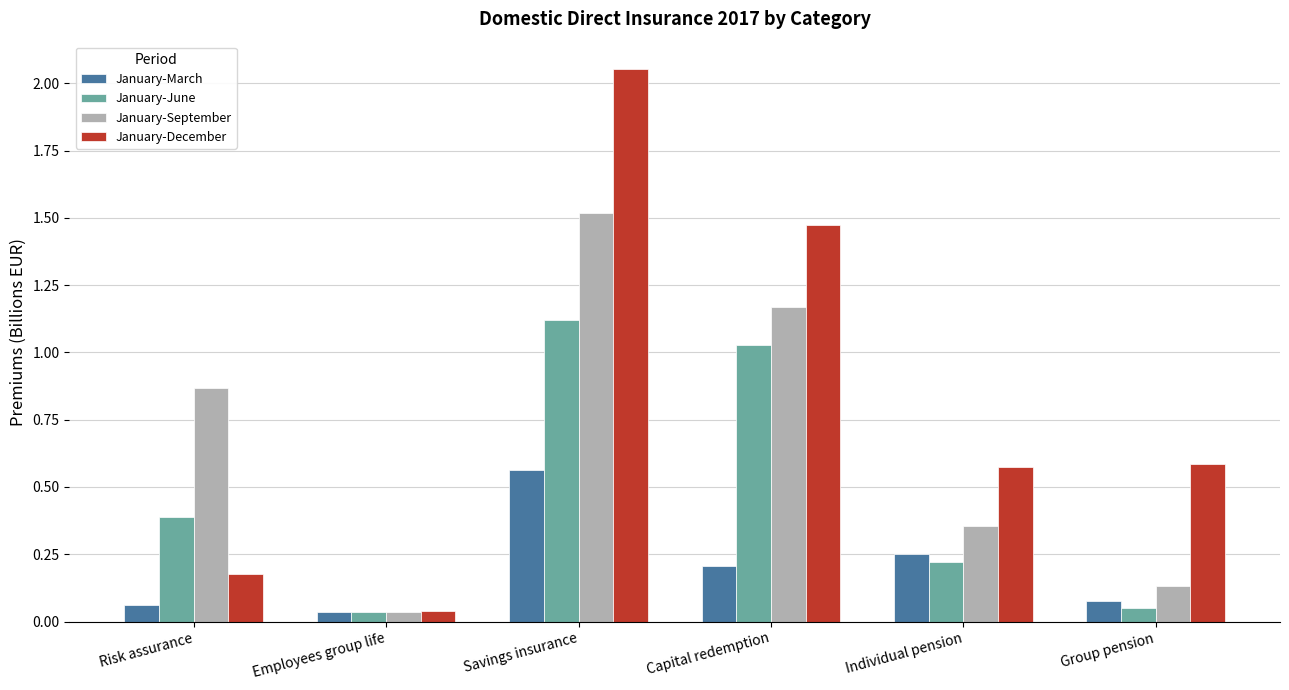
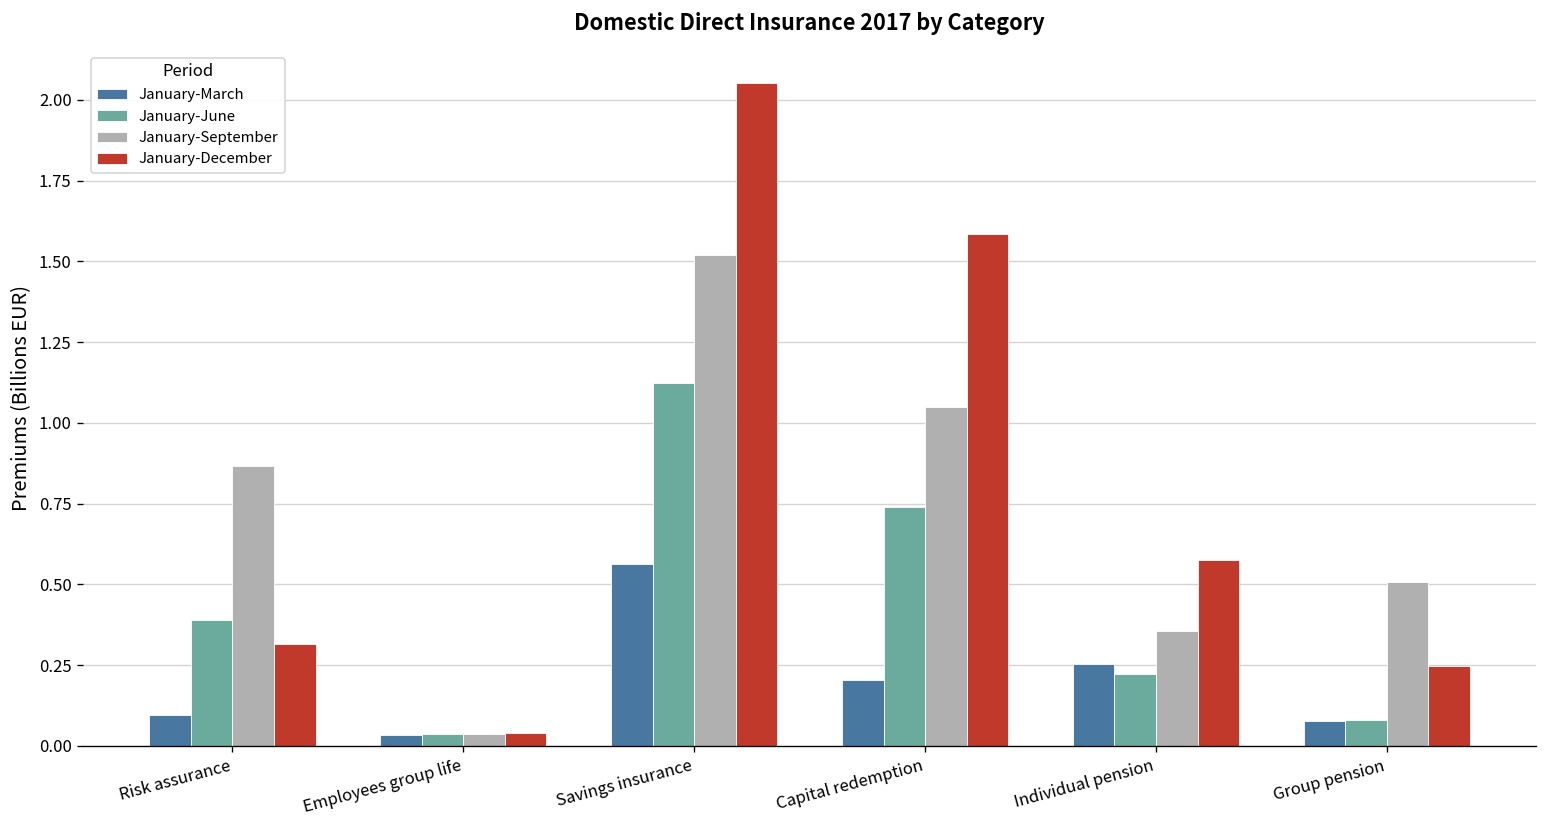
  {
    "January-March": {
-     "Risk assurance": 0.06,
+     "Risk assurance": 0.10,
      "Employees group life": 0.03,
      "Savings insurance": 0.56,
      "Capital redemption": 0.20,
      "Individual pension": 0.25,
      "Group pension": 0.08
    },
    "January-June": {
      "Risk assurance": 0.39,
      "Employees group life": 0.04,
      "Savings insurance": 1.12,
-     "Capital redemption": 1.03,
+     "Capital redemption": 0.74,
      "Individual pension": 0.22,
-     "Group pension": 0.05
+     "Group pension": 0.08
    },
    "January-September": {
      "Risk assurance": 0.87,
      "Employees group life": 0.04,
      "Savings insurance": 1.52,
-     "Capital redemption": 1.17,
+     "Capital redemption": 1.05,
      "Individual pension": 0.35,
-     "Group pension": 0.13
+     "Group pension": 0.51
    },
    "January-December": {
-     "Risk assurance": 0.18,
+     "Risk assurance": 0.32,
      "Employees group life": 0.04,
      "Savings insurance": 2.05,
-     "Capital redemption": 1.47,
+     "Capital redemption": 1.59,
      "Individual pension": 0.57,
-     "Group pension": 0.59
+     "Group pension": 0.25
    }
  }
